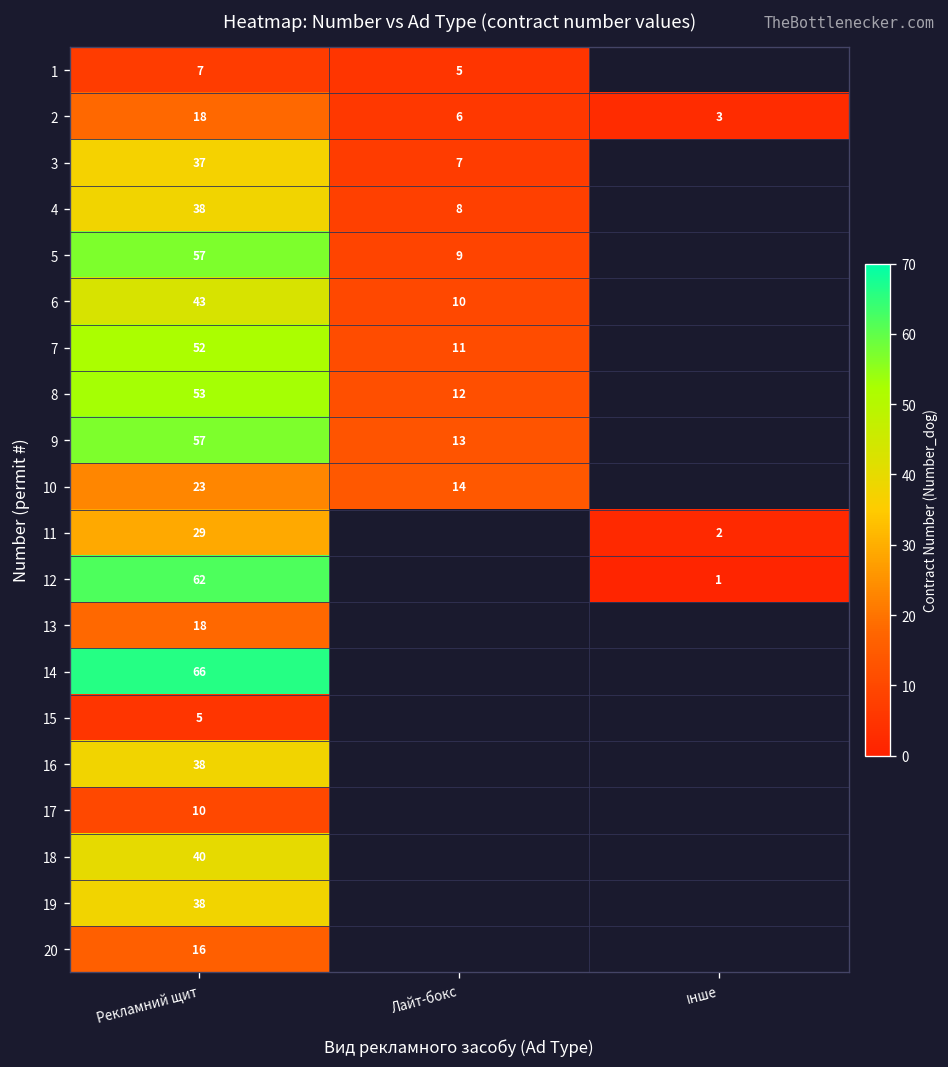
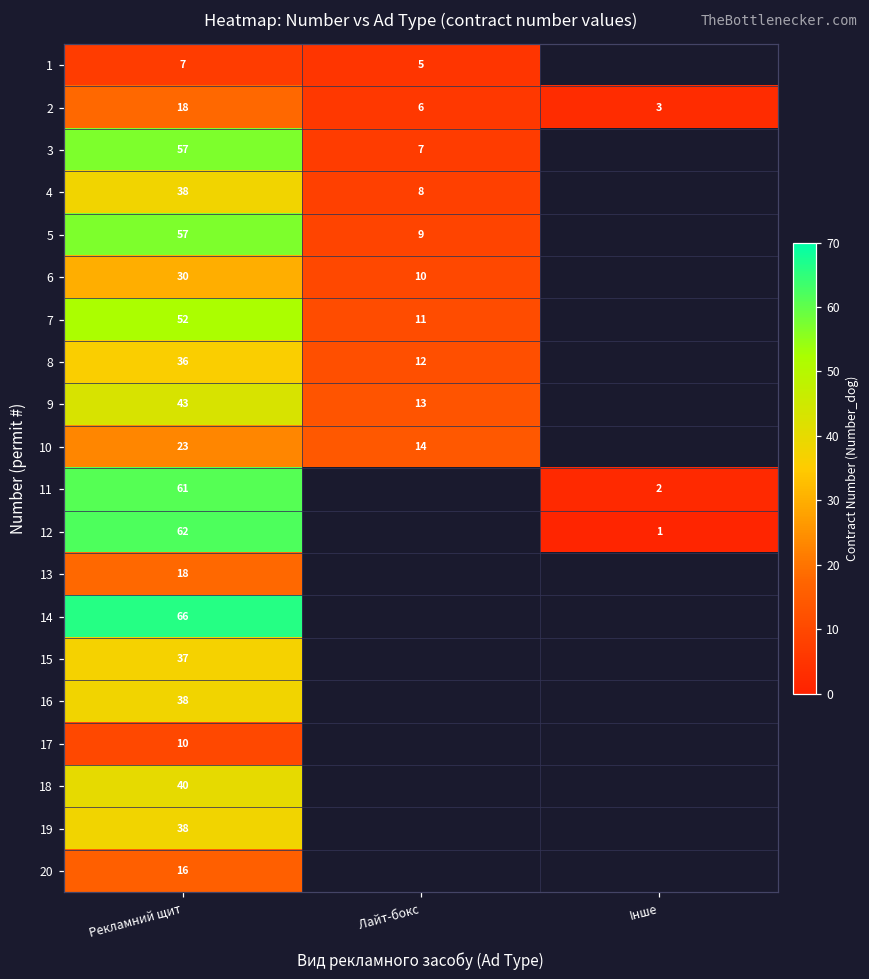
  {
    "1": {
      "Рекламний щит": 7,
      "Лайт-бокс": 5
    },
    "2": {
      "Рекламний щит": 18,
      "Лайт-бокс": 6,
      "Інше": 3
    },
    "3": {
-     "Рекламний щит": 37,
+     "Рекламний щит": 57,
      "Лайт-бокс": 7
    },
    "4": {
      "Рекламний щит": 38,
      "Лайт-бокс": 8
    },
    "5": {
      "Рекламний щит": 57,
      "Лайт-бокс": 9
    },
    "6": {
-     "Рекламний щит": 43,
+     "Рекламний щит": 30,
      "Лайт-бокс": 10
    },
    "7": {
      "Рекламний щит": 52,
      "Лайт-бокс": 11
    },
    "8": {
-     "Рекламний щит": 53,
+     "Рекламний щит": 36,
      "Лайт-бокс": 12
    },
    "9": {
-     "Рекламний щит": 57,
+     "Рекламний щит": 43,
      "Лайт-бокс": 13
    },
    "10": {
      "Рекламний щит": 23,
      "Лайт-бокс": 14
    },
    "11": {
-     "Рекламний щит": 29,
+     "Рекламний щит": 61,
      "Інше": 2
    },
    "12": {
      "Рекламний щит": 62,
      "Інше": 1
    },
    "13": {
      "Рекламний щит": 18
    },
    "14": {
      "Рекламний щит": 66
    },
    "15": {
-     "Рекламний щит": 5
+     "Рекламний щит": 37
    },
    "16": {
      "Рекламний щит": 38
    },
    "17": {
      "Рекламний щит": 10
    },
    "18": {
      "Рекламний щит": 40
    },
    "19": {
      "Рекламний щит": 38
    },
    "20": {
      "Рекламний щит": 16
    }
  }
